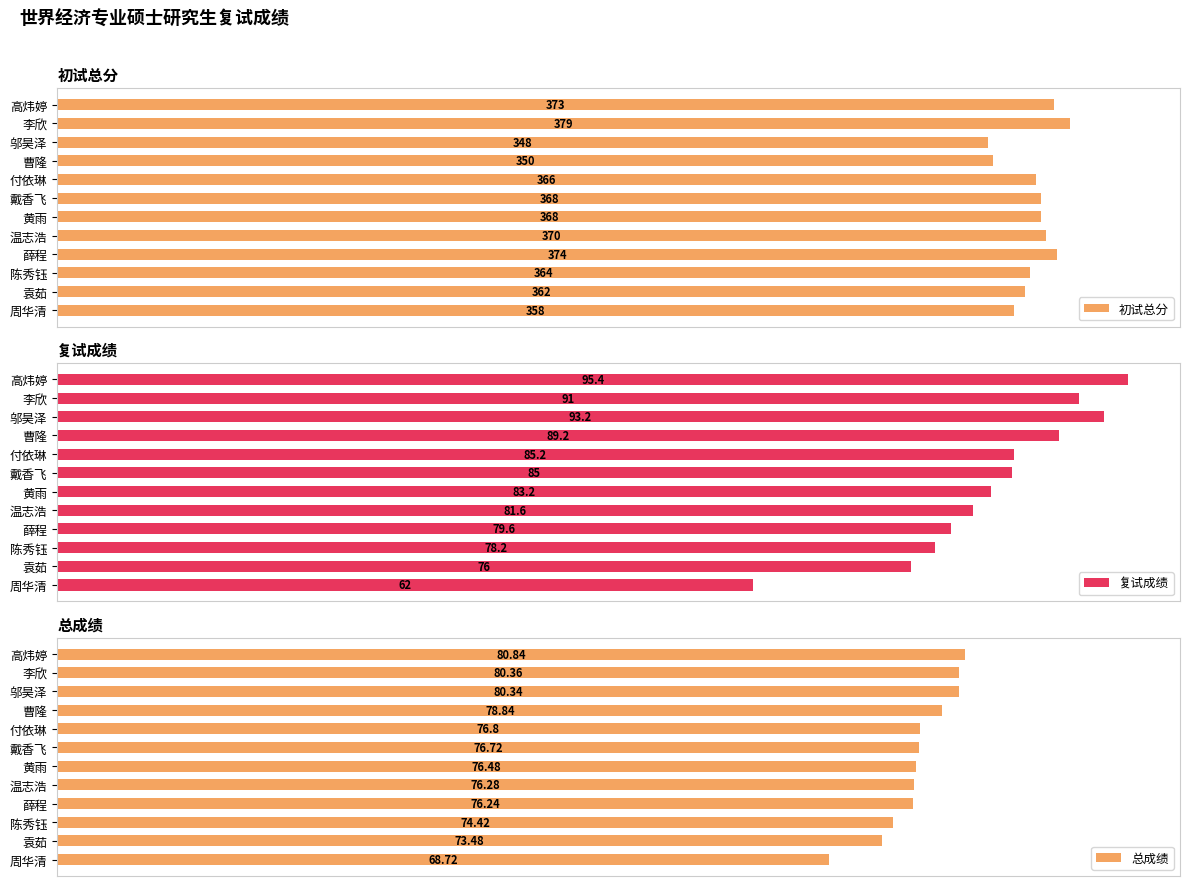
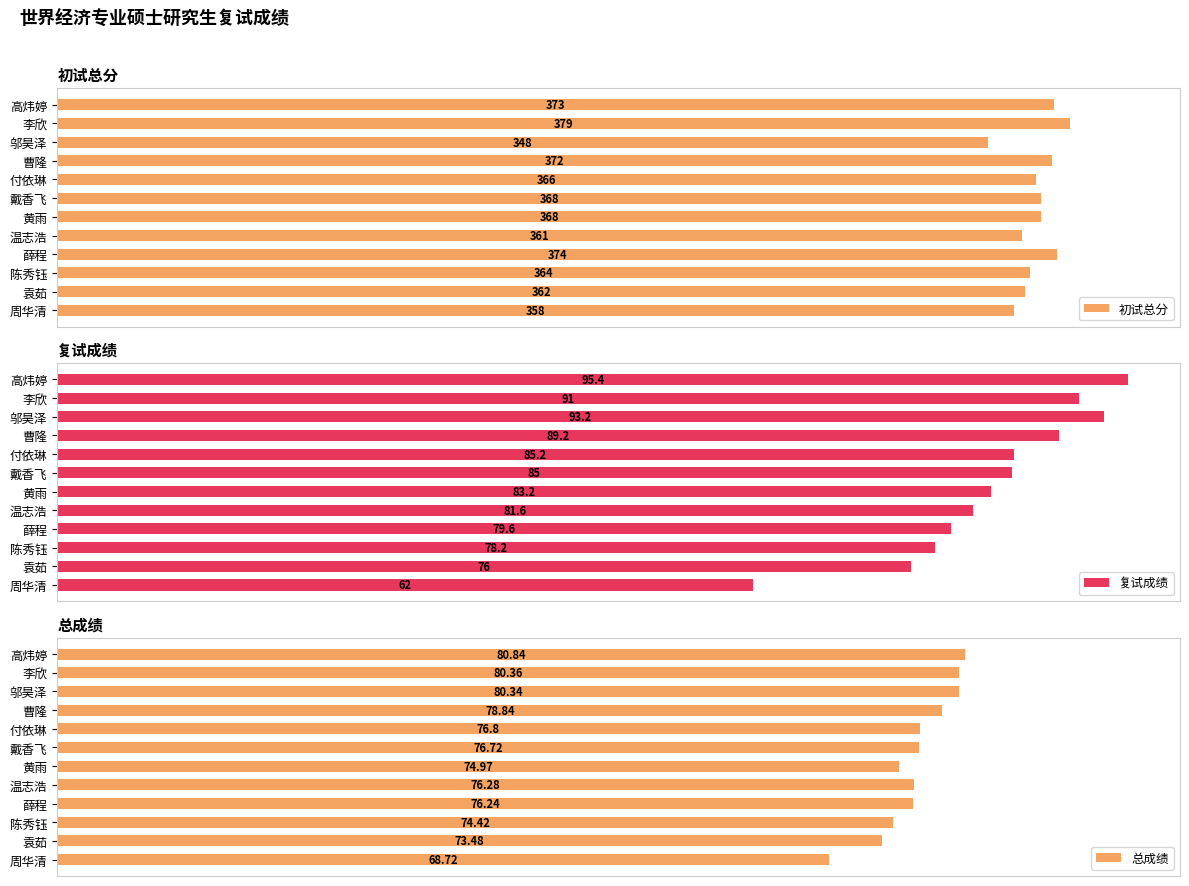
  {
    "初试总分": {
      "高炜婷": 373,
      "李欣": 379,
      "邬昊泽": 348,
-     "曹隆": 350,
+     "曹隆": 372,
      "付依琳": 366,
      "戴香飞": 368,
      "黄雨": 368,
-     "温志浩": 370,
+     "温志浩": 361,
      "薛程": 374,
      "陈秀钰": 364,
      "袁茹": 362,
      "周华清": 358
    },
    "复试成绩": {
      "高炜婷": 95.4,
      "李欣": 91,
      "邬昊泽": 93.2,
      "曹隆": 89.2,
      "付依琳": 85.2,
      "戴香飞": 85,
      "黄雨": 83.2,
      "温志浩": 81.6,
      "薛程": 79.6,
      "陈秀钰": 78.2,
      "袁茹": 76,
      "周华清": 62
    },
    "总成绩": {
      "高炜婷": 80.84,
      "李欣": 80.36,
      "邬昊泽": 80.34,
      "曹隆": 78.84,
      "付依琳": 76.8,
      "戴香飞": 76.72,
-     "黄雨": 76.48,
+     "黄雨": 74.97,
      "温志浩": 76.28,
      "薛程": 76.24,
      "陈秀钰": 74.42,
      "袁茹": 73.48,
      "周华清": 68.72
    }
  }
